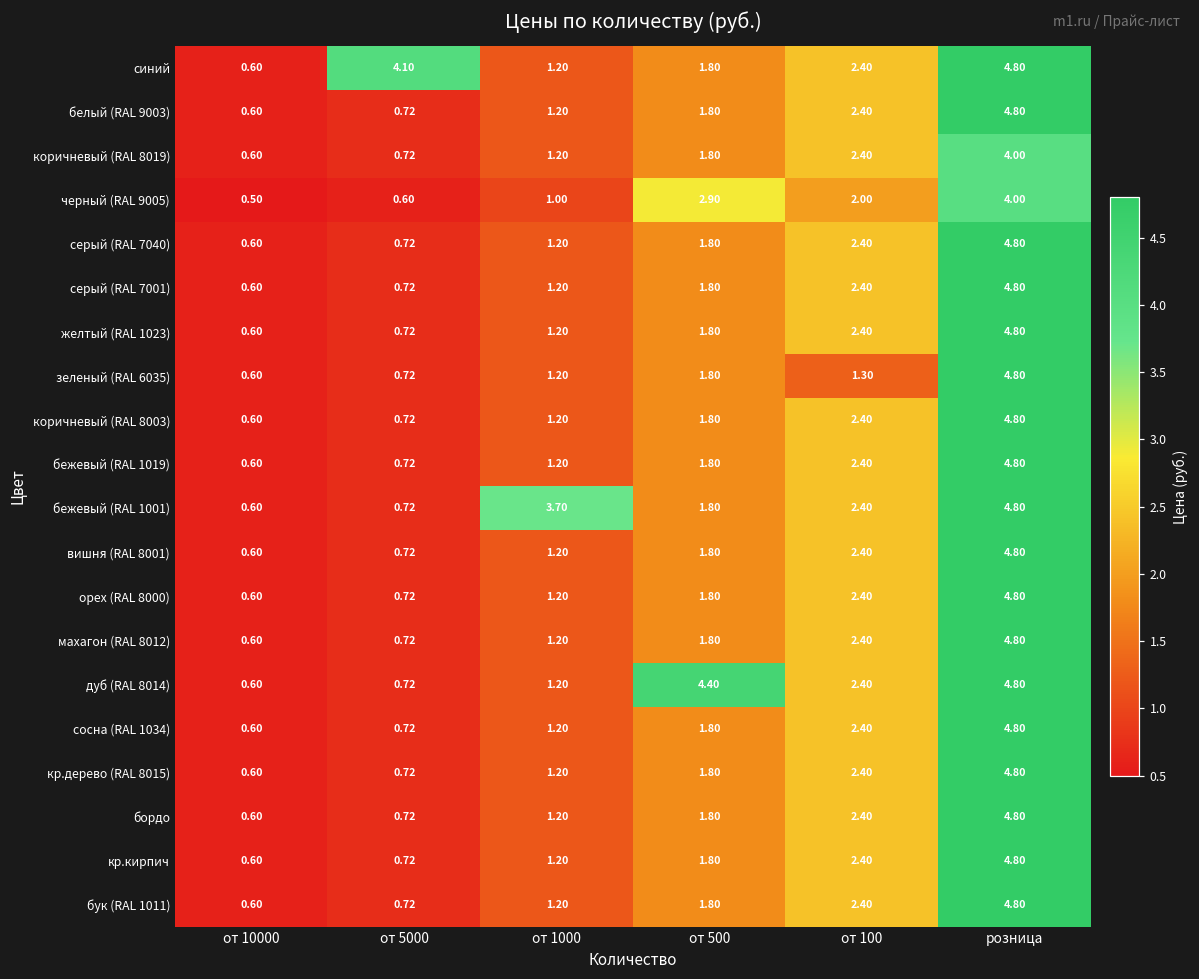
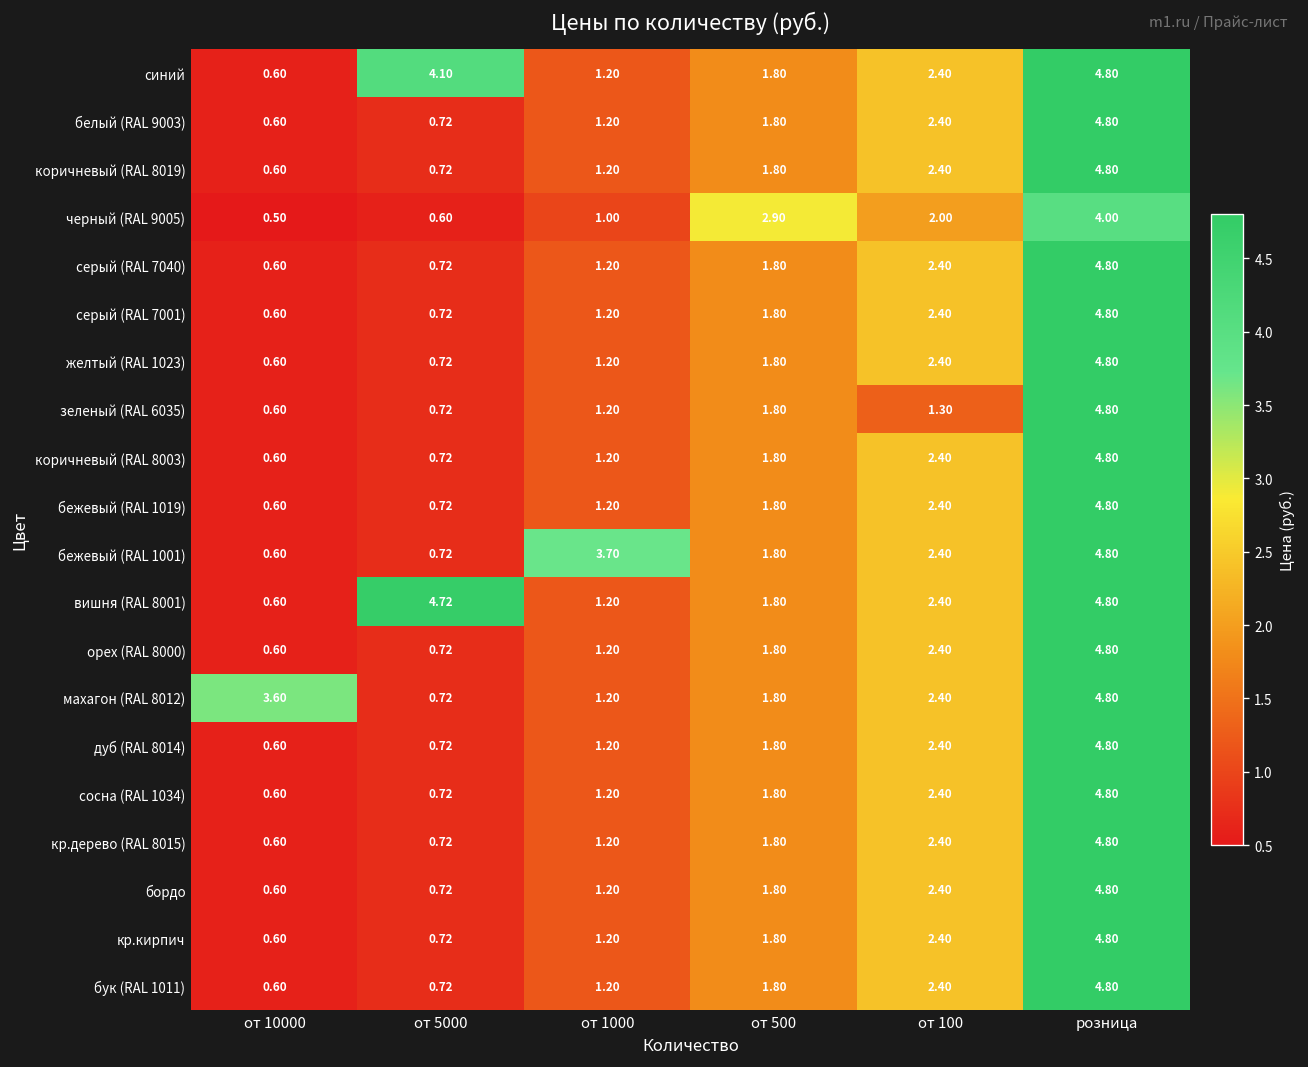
  {
    "синий": {
      "от 10000": 0.60,
      "от 5000": 4.10,
      "от 1000": 1.20,
      "от 500": 1.80,
      "от 100": 2.40,
      "розница": 4.80
    },
    "белый (RAL 9003)": {
      "от 10000": 0.60,
      "от 5000": 0.72,
      "от 1000": 1.20,
      "от 500": 1.80,
      "от 100": 2.40,
      "розница": 4.80
    },
    "коричневый (RAL 8019)": {
      "от 10000": 0.60,
      "от 5000": 0.72,
      "от 1000": 1.20,
      "от 500": 1.80,
      "от 100": 2.40,
-     "розница": 4.00
+     "розница": 4.80
    },
    "черный (RAL 9005)": {
      "от 10000": 0.50,
      "от 5000": 0.60,
      "от 1000": 1.00,
      "от 500": 2.90,
      "от 100": 2.00,
      "розница": 4.00
    },
    "серый (RAL 7040)": {
      "от 10000": 0.60,
      "от 5000": 0.72,
      "от 1000": 1.20,
      "от 500": 1.80,
      "от 100": 2.40,
      "розница": 4.80
    },
    "серый (RAL 7001)": {
      "от 10000": 0.60,
      "от 5000": 0.72,
      "от 1000": 1.20,
      "от 500": 1.80,
      "от 100": 2.40,
      "розница": 4.80
    },
    "желтый (RAL 1023)": {
      "от 10000": 0.60,
      "от 5000": 0.72,
      "от 1000": 1.20,
      "от 500": 1.80,
      "от 100": 2.40,
      "розница": 4.80
    },
    "зеленый (RAL 6035)": {
      "от 10000": 0.60,
      "от 5000": 0.72,
      "от 1000": 1.20,
      "от 500": 1.80,
      "от 100": 1.30,
      "розница": 4.80
    },
    "коричневый (RAL 8003)": {
      "от 10000": 0.60,
      "от 5000": 0.72,
      "от 1000": 1.20,
      "от 500": 1.80,
      "от 100": 2.40,
      "розница": 4.80
    },
    "бежевый (RAL 1019)": {
      "от 10000": 0.60,
      "от 5000": 0.72,
      "от 1000": 1.20,
      "от 500": 1.80,
      "от 100": 2.40,
      "розница": 4.80
    },
    "бежевый (RAL 1001)": {
      "от 10000": 0.60,
      "от 5000": 0.72,
      "от 1000": 3.70,
      "от 500": 1.80,
      "от 100": 2.40,
      "розница": 4.80
    },
    "вишня (RAL 8001)": {
      "от 10000": 0.60,
-     "от 5000": 0.72,
+     "от 5000": 4.72,
      "от 1000": 1.20,
      "от 500": 1.80,
      "от 100": 2.40,
      "розница": 4.80
    },
    "орех (RAL 8000)": {
      "от 10000": 0.60,
      "от 5000": 0.72,
      "от 1000": 1.20,
      "от 500": 1.80,
      "от 100": 2.40,
      "розница": 4.80
    },
    "махагон (RAL 8012)": {
-     "от 10000": 0.60,
+     "от 10000": 3.60,
      "от 5000": 0.72,
      "от 1000": 1.20,
      "от 500": 1.80,
      "от 100": 2.40,
      "розница": 4.80
    },
    "дуб (RAL 8014)": {
      "от 10000": 0.60,
      "от 5000": 0.72,
      "от 1000": 1.20,
-     "от 500": 4.40,
+     "от 500": 1.80,
      "от 100": 2.40,
      "розница": 4.80
    },
    "сосна (RAL 1034)": {
      "от 10000": 0.60,
      "от 5000": 0.72,
      "от 1000": 1.20,
      "от 500": 1.80,
      "от 100": 2.40,
      "розница": 4.80
    },
    "кр.дерево (RAL 8015)": {
      "от 10000": 0.60,
      "от 5000": 0.72,
      "от 1000": 1.20,
      "от 500": 1.80,
      "от 100": 2.40,
      "розница": 4.80
    },
    "бордо": {
      "от 10000": 0.60,
      "от 5000": 0.72,
      "от 1000": 1.20,
      "от 500": 1.80,
      "от 100": 2.40,
      "розница": 4.80
    },
    "кр.кирпич": {
      "от 10000": 0.60,
      "от 5000": 0.72,
      "от 1000": 1.20,
      "от 500": 1.80,
      "от 100": 2.40,
      "розница": 4.80
    },
    "бук (RAL 1011)": {
      "от 10000": 0.60,
      "от 5000": 0.72,
      "от 1000": 1.20,
      "от 500": 1.80,
      "от 100": 2.40,
      "розница": 4.80
    }
  }
